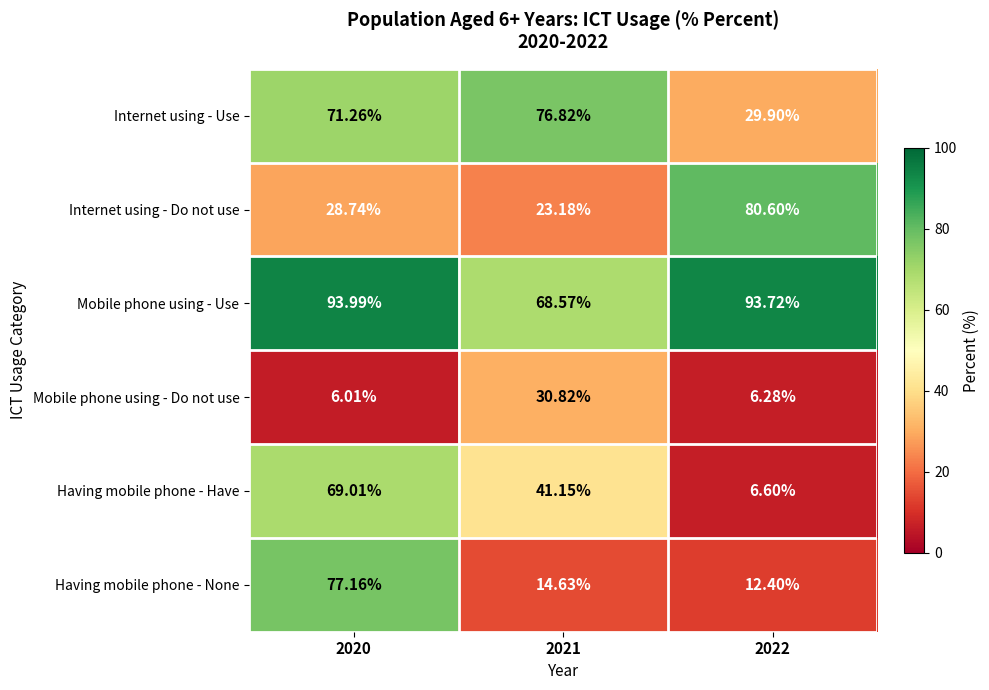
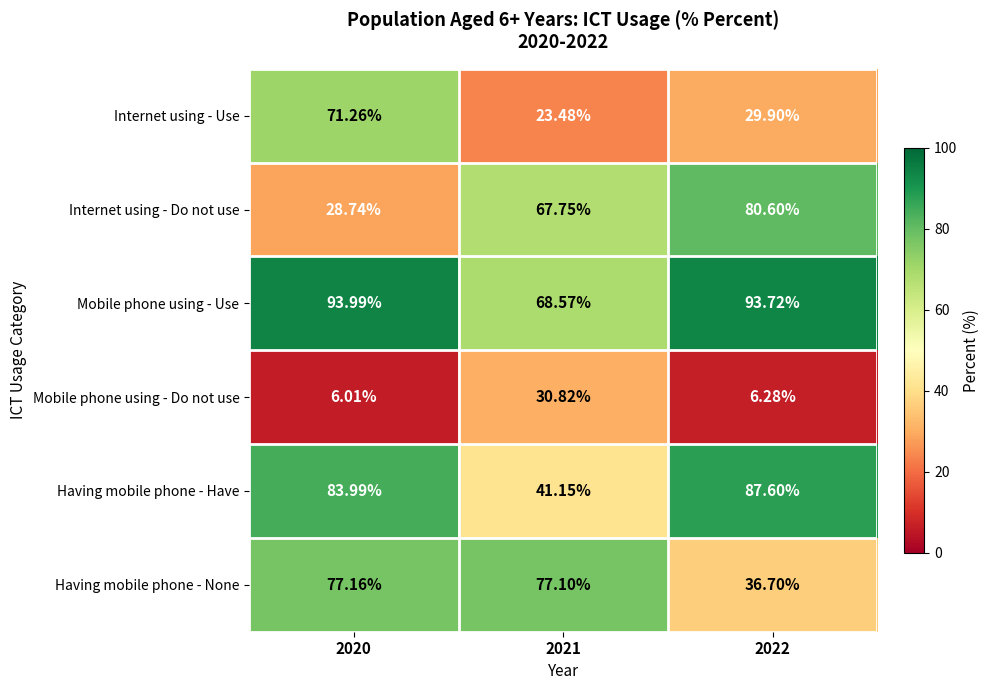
  {
    "Internet using - Use": {
      "2020": "71.26%",
-     "2021": "76.82%",
+     "2021": "23.48%",
      "2022": "29.90%"
    },
    "Internet using - Do not use": {
      "2020": "28.74%",
-     "2021": "23.18%",
+     "2021": "67.75%",
      "2022": "80.60%"
    },
    "Mobile phone using - Use": {
      "2020": "93.99%",
      "2021": "68.57%",
      "2022": "93.72%"
    },
    "Mobile phone using - Do not use": {
      "2020": "6.01%",
      "2021": "30.82%",
      "2022": "6.28%"
    },
    "Having mobile phone - Have": {
-     "2020": "69.01%",
+     "2020": "83.99%",
      "2021": "41.15%",
-     "2022": "6.60%"
+     "2022": "87.60%"
    },
    "Having mobile phone - None": {
      "2020": "77.16%",
-     "2021": "14.63%",
-     "2022": "12.40%"
+     "2021": "77.10%",
+     "2022": "36.70%"
    }
  }
